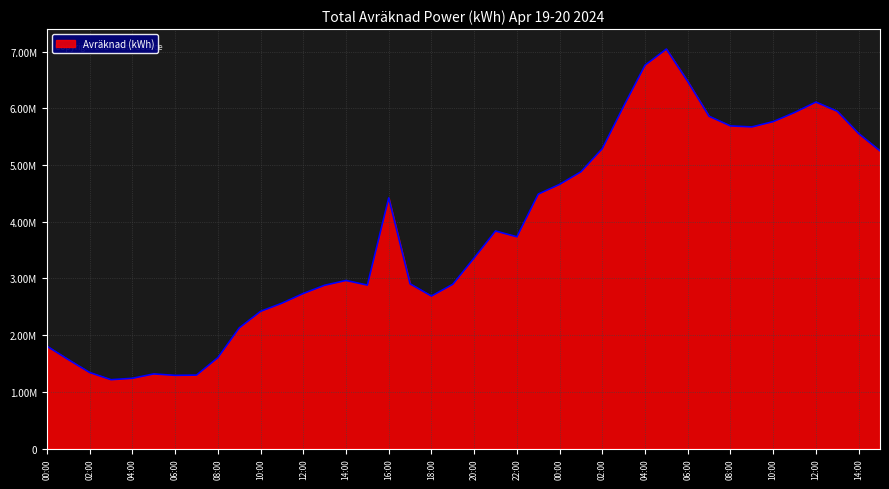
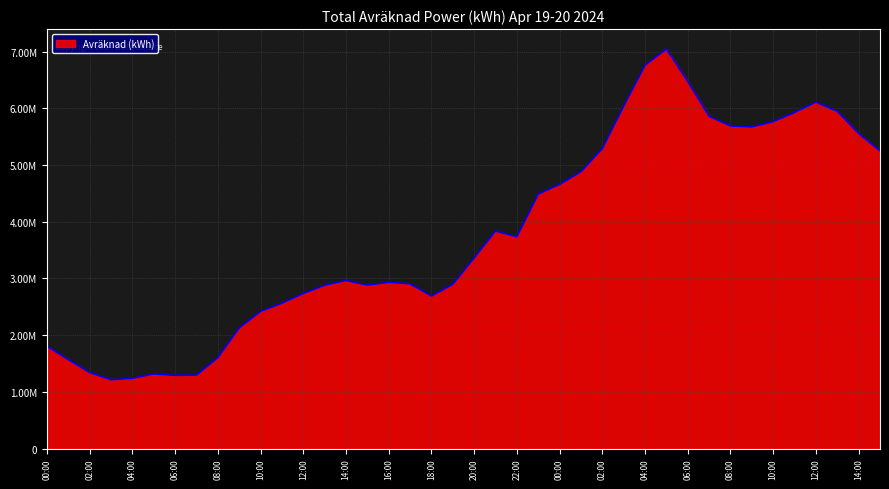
  {
-   "16:00": 4400000,
+   "16:00": 2900000,
    "18:00": 2700000,
    "20:00": 3400000,
    "22:00": 3700000
  }
